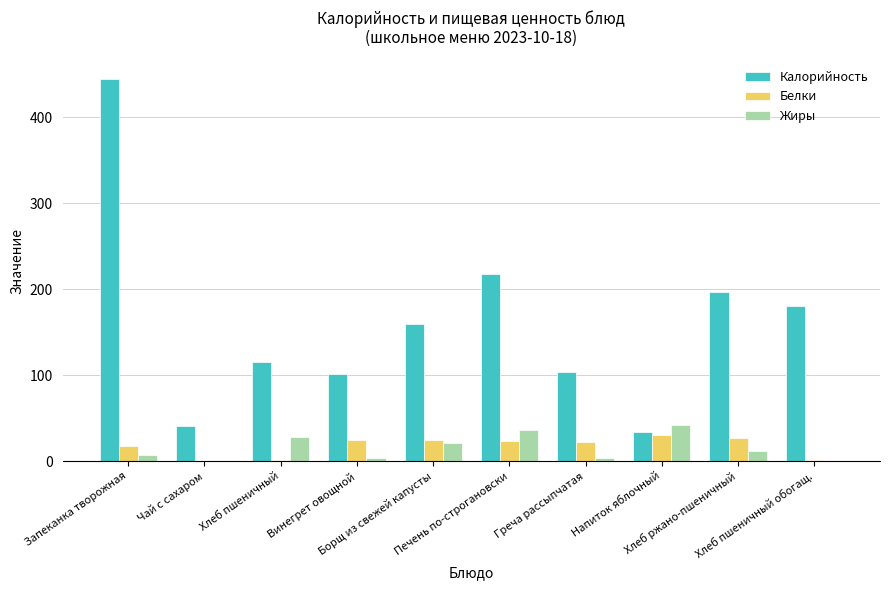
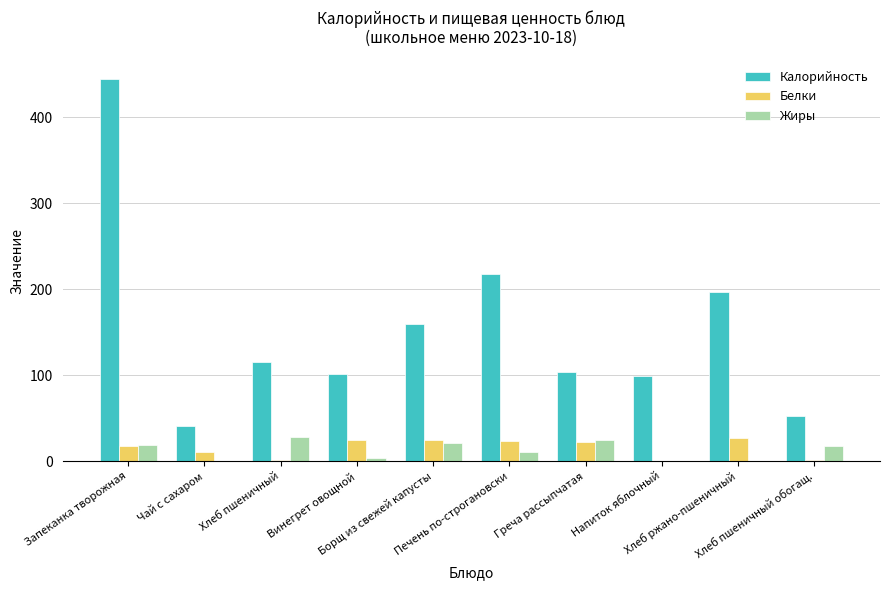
  {
    "Калорийность": {
      "Запеканка творожная": 440,
      "Чай с сахаром": 40,
      "Хлеб пшеничный": 120,
      "Винегрет овощной": 100,
      "Борщ из свежей капусты": 160,
      "Печень по-строгановски": 220,
      "Греча рассыпчатая": 100,
-     "Напиток яблочный": 30,
+     "Напиток яблочный": 100,
      "Хлеб ржано-пшеничный": 200,
-     "Хлеб пшеничный обогащ.": 180
+     "Хлеб пшеничный обогащ.": 50
    },
    "Белки": {
      "Запеканка творожная": 20,
-     "Чай с сахаром": 0,
+     "Чай с сахаром": 10,
      "Винегрет овощной": 20,
      "Борщ из свежей капусты": 20,
      "Печень по-строгановски": 20,
      "Греча рассыпчатая": 20,
-     "Напиток яблочный": 30,
+     "Напиток яблочный": 0,
      "Хлеб ржано-пшеничный": 30
    },
    "Жиры": {
-     "Запеканка творожная": 10,
+     "Запеканка творожная": 20,
      "Чай с сахаром": 0,
      "Хлеб пшеничный": 30,
      "Винегрет овощной": 0,
      "Борщ из свежей капусты": 20,
-     "Печень по-строгановски": 40,
-     "Греча рассыпчатая": 0,
-     "Напиток яблочный": 40,
-     "Хлеб ржано-пшеничный": 10,
-     "Хлеб пшеничный обогащ.": 0
+     "Печень по-строгановски": 10,
+     "Греча рассыпчатая": 30,
+     "Напиток яблочный": 0,
+     "Хлеб ржано-пшеничный": 0,
+     "Хлеб пшеничный обогащ.": 20
    }
  }
